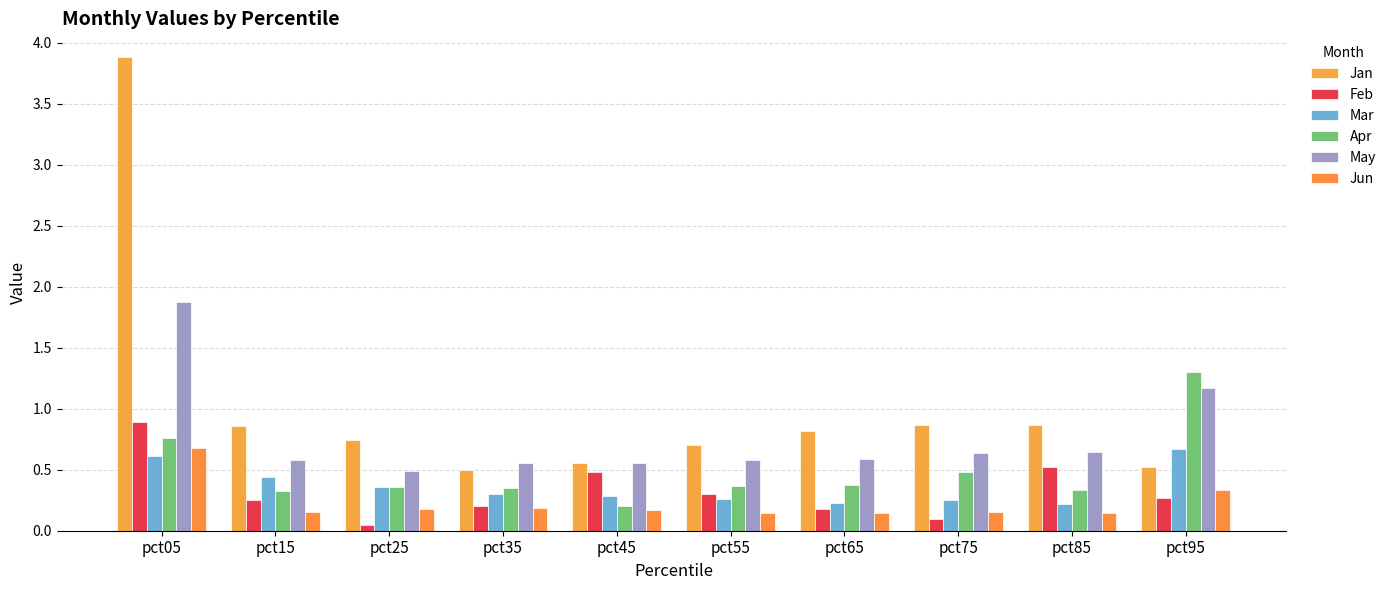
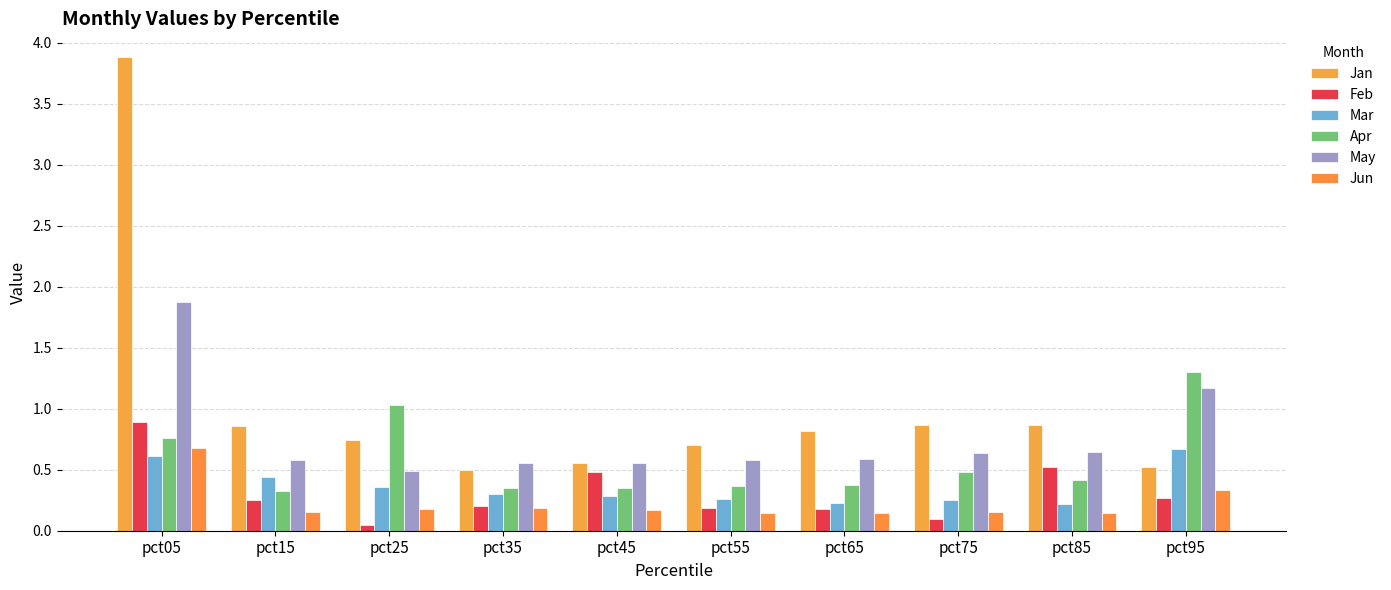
  {
    "Feb": {
      "pct05": 0.89,
      "pct15": 0.25,
      "pct25": 0.05,
      "pct35": 0.20,
      "pct45": 0.48,
-     "pct55": 0.30,
+     "pct55": 0.19,
      "pct65": 0.18,
      "pct75": 0.10,
      "pct85": 0.52,
      "pct95": 0.27
    },
    "Apr": {
      "pct05": 0.76,
      "pct15": 0.33,
-     "pct25": 0.36,
+     "pct25": 1.03,
      "pct35": 0.35,
-     "pct45": 0.21,
+     "pct45": 0.35,
      "pct55": 0.36,
      "pct65": 0.37,
      "pct75": 0.48,
-     "pct85": 0.33,
+     "pct85": 0.41,
      "pct95": 1.30
    }
  }
